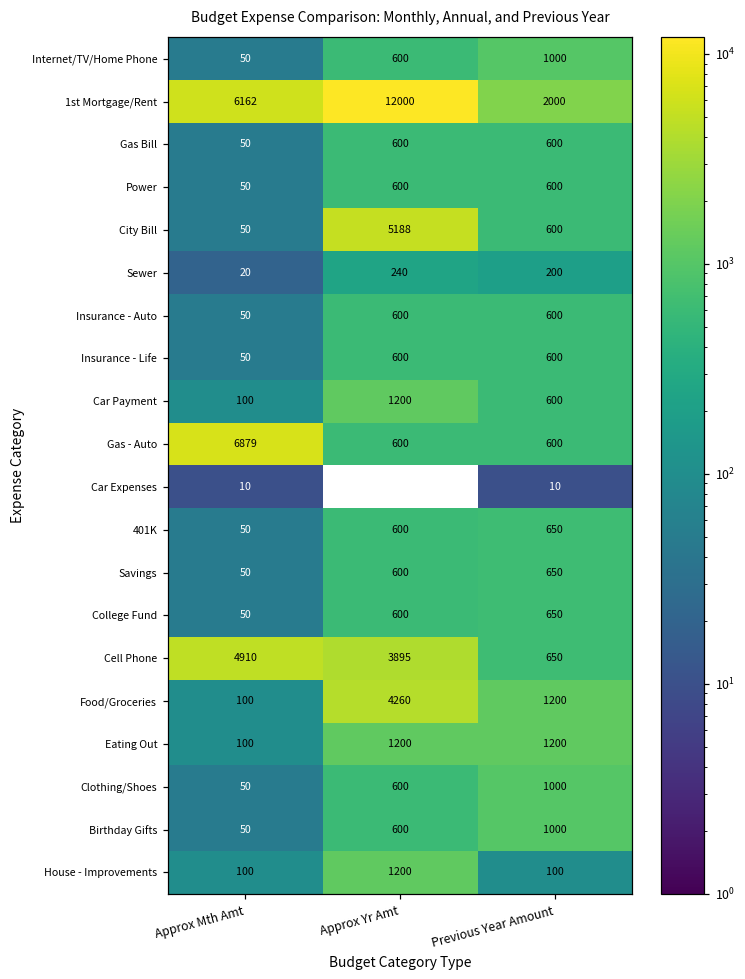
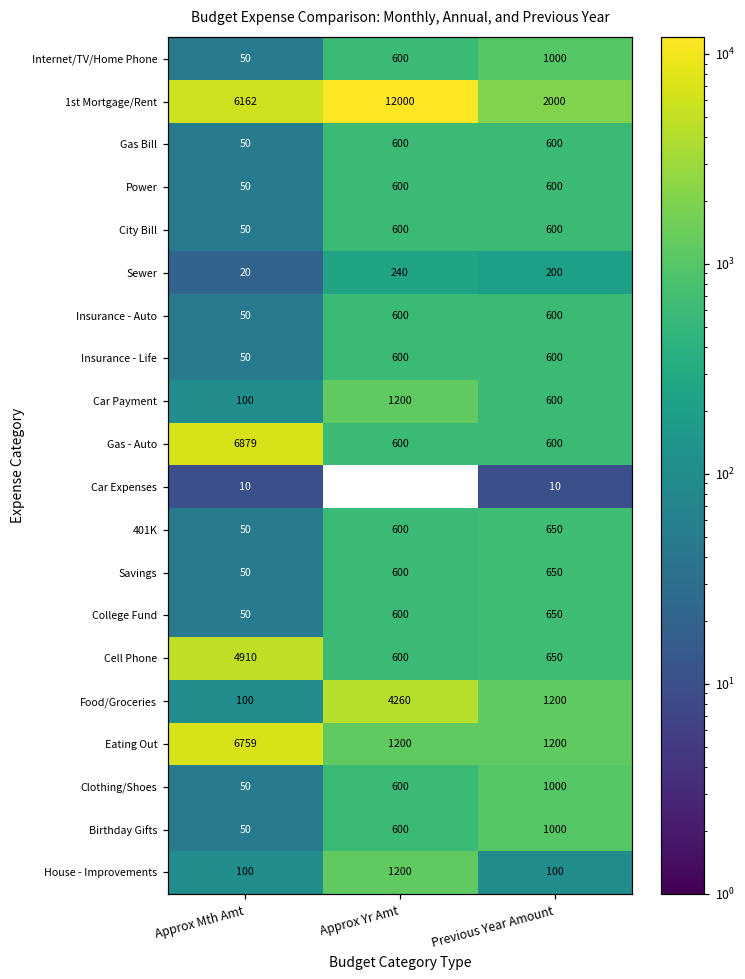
  {
    "Internet/TV/Home Phone": {
      "Approx Mth Amt": 50,
      "Approx Yr Amt": 600,
      "Previous Year Amount": 1000
    },
    "1st Mortgage/Rent": {
      "Approx Mth Amt": 6162,
      "Approx Yr Amt": 12000,
      "Previous Year Amount": 2000
    },
    "Gas Bill": {
      "Approx Mth Amt": 50,
      "Approx Yr Amt": 600,
      "Previous Year Amount": 600
    },
    "Power": {
      "Approx Mth Amt": 50,
      "Approx Yr Amt": 600,
      "Previous Year Amount": 600
    },
    "City Bill": {
      "Approx Mth Amt": 50,
-     "Approx Yr Amt": 5188,
+     "Approx Yr Amt": 600,
      "Previous Year Amount": 600
    },
    "Sewer": {
      "Approx Mth Amt": 20,
      "Approx Yr Amt": 240,
      "Previous Year Amount": 200
    },
    "Insurance - Auto": {
      "Approx Mth Amt": 50,
      "Approx Yr Amt": 600,
      "Previous Year Amount": 600
    },
    "Insurance - Life": {
      "Approx Mth Amt": 50,
      "Approx Yr Amt": 600,
      "Previous Year Amount": 600
    },
    "Car Payment": {
      "Approx Mth Amt": 100,
      "Approx Yr Amt": 1200,
      "Previous Year Amount": 600
    },
    "Gas - Auto": {
      "Approx Mth Amt": 6879,
      "Approx Yr Amt": 600,
      "Previous Year Amount": 600
    },
    "Car Expenses": {
      "Approx Mth Amt": 10,
      "Previous Year Amount": 10
    },
    "401K": {
      "Approx Mth Amt": 50,
      "Approx Yr Amt": 600,
      "Previous Year Amount": 650
    },
    "Savings": {
      "Approx Mth Amt": 50,
      "Approx Yr Amt": 600,
      "Previous Year Amount": 650
    },
    "College Fund": {
      "Approx Mth Amt": 50,
      "Approx Yr Amt": 600,
      "Previous Year Amount": 650
    },
    "Cell Phone": {
      "Approx Mth Amt": 4910,
-     "Approx Yr Amt": 3895,
+     "Approx Yr Amt": 600,
      "Previous Year Amount": 650
    },
    "Food/Groceries": {
      "Approx Mth Amt": 100,
      "Approx Yr Amt": 4260,
      "Previous Year Amount": 1200
    },
    "Eating Out": {
-     "Approx Mth Amt": 100,
+     "Approx Mth Amt": 6759,
      "Approx Yr Amt": 1200,
      "Previous Year Amount": 1200
    },
    "Clothing/Shoes": {
      "Approx Mth Amt": 50,
      "Approx Yr Amt": 600,
      "Previous Year Amount": 1000
    },
    "Birthday Gifts": {
      "Approx Mth Amt": 50,
      "Approx Yr Amt": 600,
      "Previous Year Amount": 1000
    },
    "House - Improvements": {
      "Approx Mth Amt": 100,
      "Approx Yr Amt": 1200,
      "Previous Year Amount": 100
    }
  }
